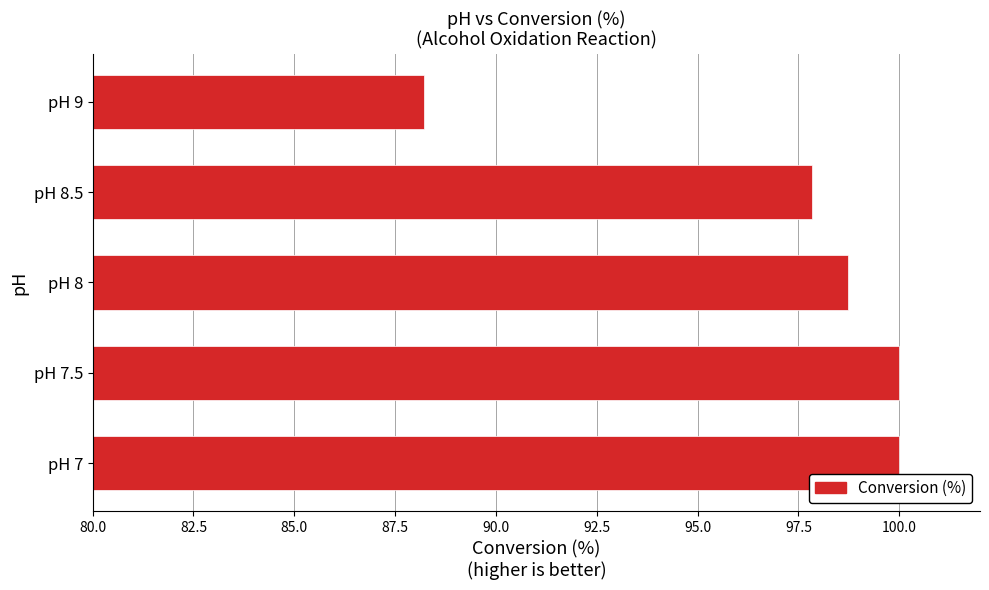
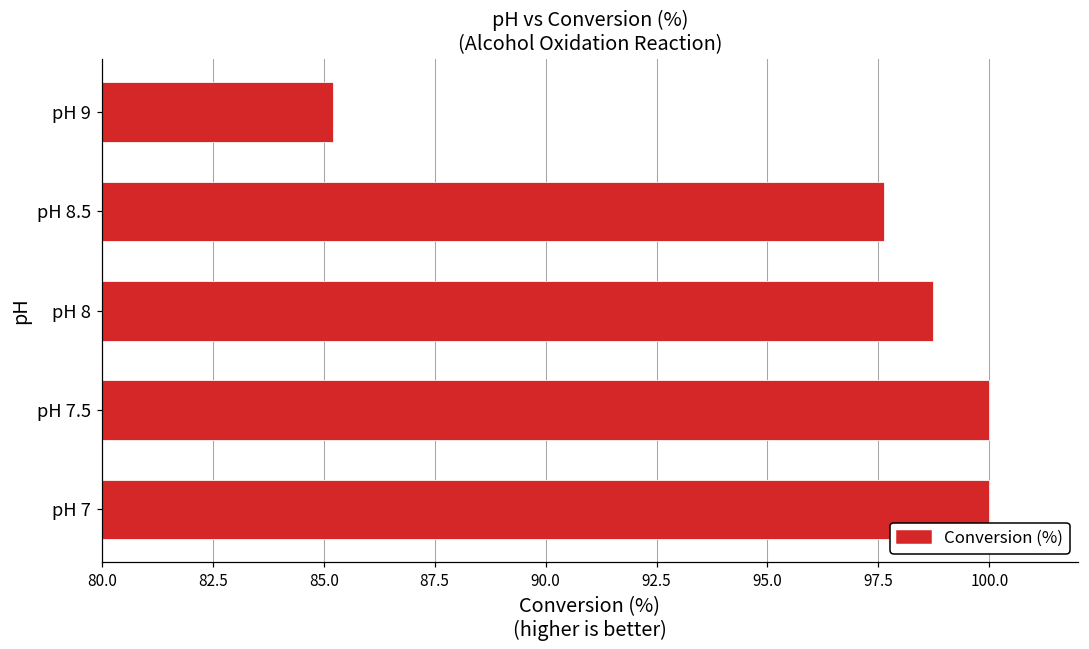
  {
-   "pH 9": 88.2,
-   "pH 8.5": 97.8,
+   "pH 9": 85.2,
+   "pH 8.5": 97.6,
    "pH 8": 98.7,
    "pH 7.5": 100.0,
    "pH 7": 100.0
  }
